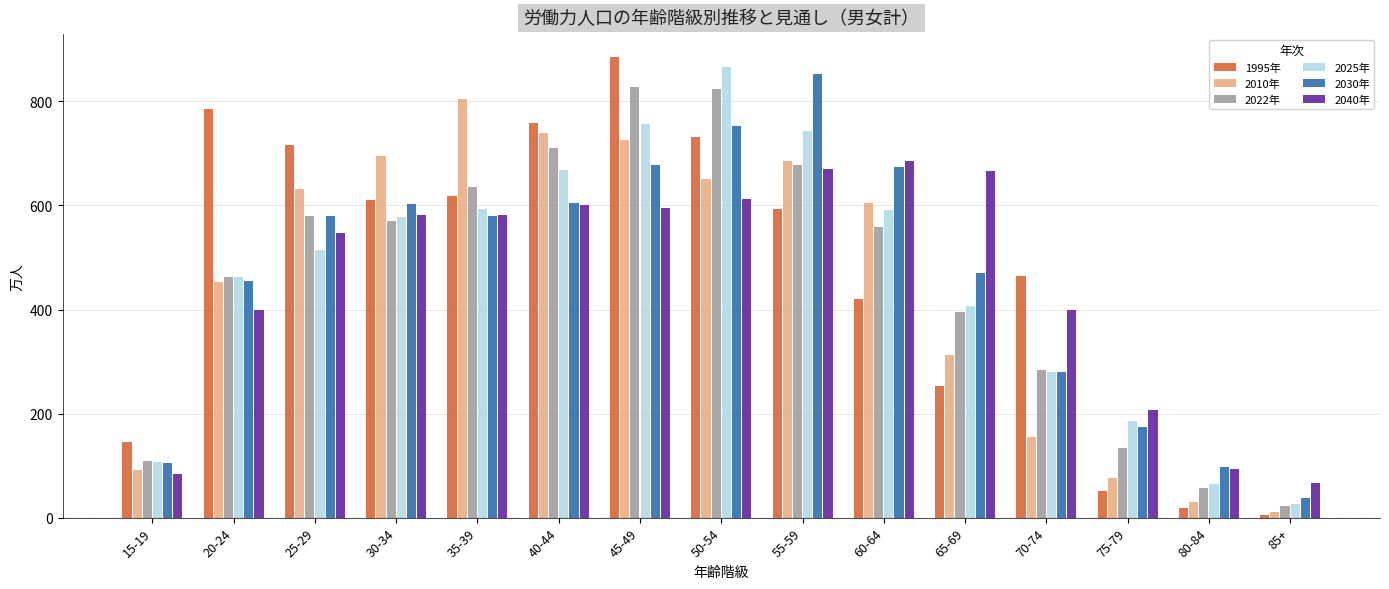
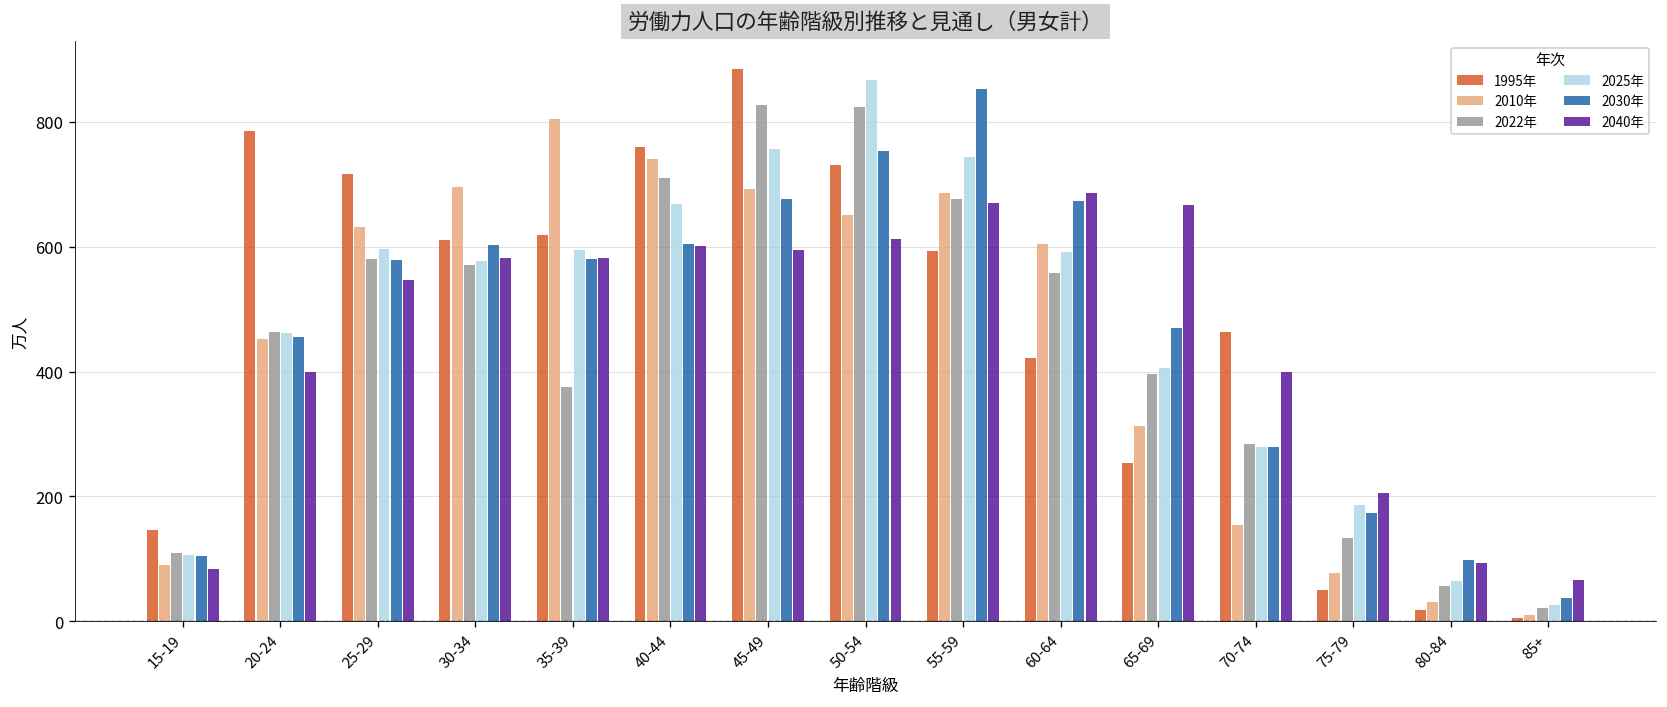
  {
    "1995年": {
      "15-19": 150,
      "20-24": 790,
      "25-29": 720,
      "30-34": 610,
      "35-39": 620,
      "40-44": 760,
      "45-49": 890,
      "50-54": 730,
      "55-59": 590,
      "60-64": 420,
      "65-69": 250,
      "70-74": 460,
      "75-79": 50,
      "80-84": 20,
      "85+": 10
    },
    "2010年": {
      "15-19": 90,
      "20-24": 450,
      "25-29": 630,
      "30-34": 700,
      "35-39": 800,
      "40-44": 740,
-     "45-49": 730,
+     "45-49": 690,
      "50-54": 650,
      "55-59": 690,
      "60-64": 610,
      "65-69": 310,
      "70-74": 160,
      "75-79": 80,
      "80-84": 30,
      "85+": 10
    },
    "2022年": {
      "15-19": 110,
      "20-24": 460,
      "25-29": 580,
      "30-34": 570,
-     "35-39": 640,
+     "35-39": 380,
      "40-44": 710,
      "45-49": 830,
      "50-54": 820,
      "55-59": 680,
      "60-64": 560,
      "65-69": 400,
      "70-74": 280,
      "75-79": 130,
      "80-84": 60,
      "85+": 20
    },
    "2025年": {
      "15-19": 110,
      "20-24": 460,
-     "25-29": 510,
+     "25-29": 600,
      "30-34": 580,
      "35-39": 590,
      "40-44": 670,
      "45-49": 760,
      "50-54": 870,
      "55-59": 740,
      "60-64": 590,
      "65-69": 410,
      "70-74": 280,
      "75-79": 190,
      "80-84": 70,
      "85+": 30
    },
    "2030年": {
      "15-19": 110,
      "20-24": 460,
      "25-29": 580,
      "30-34": 600,
      "35-39": 580,
      "40-44": 610,
      "45-49": 680,
      "50-54": 750,
      "55-59": 850,
      "60-64": 670,
      "65-69": 470,
      "70-74": 280,
      "75-79": 170,
      "80-84": 100,
      "85+": 40
    },
    "2040年": {
      "15-19": 80,
      "20-24": 400,
      "25-29": 550,
      "30-34": 580,
      "35-39": 580,
      "40-44": 600,
      "45-49": 600,
      "50-54": 610,
      "55-59": 670,
      "60-64": 690,
      "65-69": 670,
      "70-74": 400,
      "75-79": 210,
      "80-84": 90,
      "85+": 70
    }
  }
